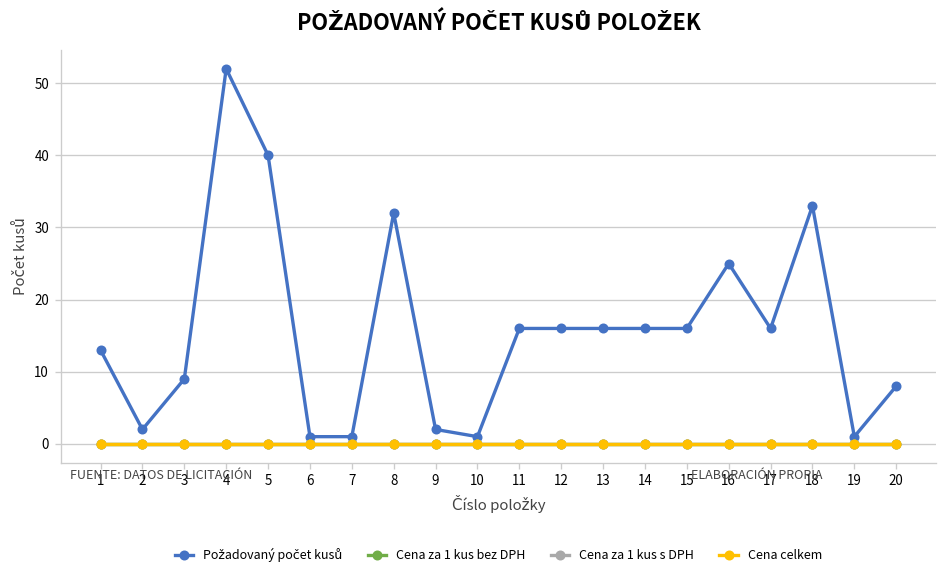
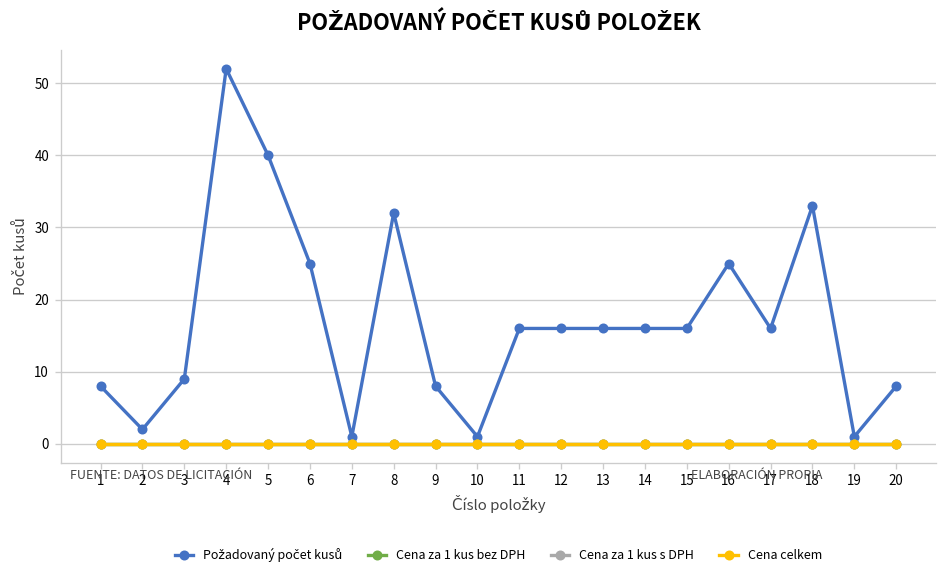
  {
    "Požadovaný počet kusů": {
-     "1": 13,
+     "1": 8,
      "2": 2,
      "3": 9,
      "4": 52,
      "5": 40,
-     "6": 1,
+     "6": 25,
      "7": 1,
      "8": 32,
-     "9": 2,
+     "9": 8,
      "10": 1,
      "11": 16,
      "12": 16,
      "13": 16,
      "14": 16,
      "15": 16,
      "16": 25,
      "17": 16,
      "18": 33,
      "19": 1,
      "20": 8
    },
    "Cena celkem": {
      "1": 0,
      "2": 0,
      "3": 0,
      "4": 0,
      "5": 0,
      "6": 0,
      "7": 0,
      "8": 0,
      "9": 0,
      "10": 0,
      "11": 0,
      "12": 0,
      "13": 0,
      "14": 0,
      "15": 0,
      "16": 0,
      "17": 0,
      "18": 0,
      "19": 0,
      "20": 0
    }
  }
